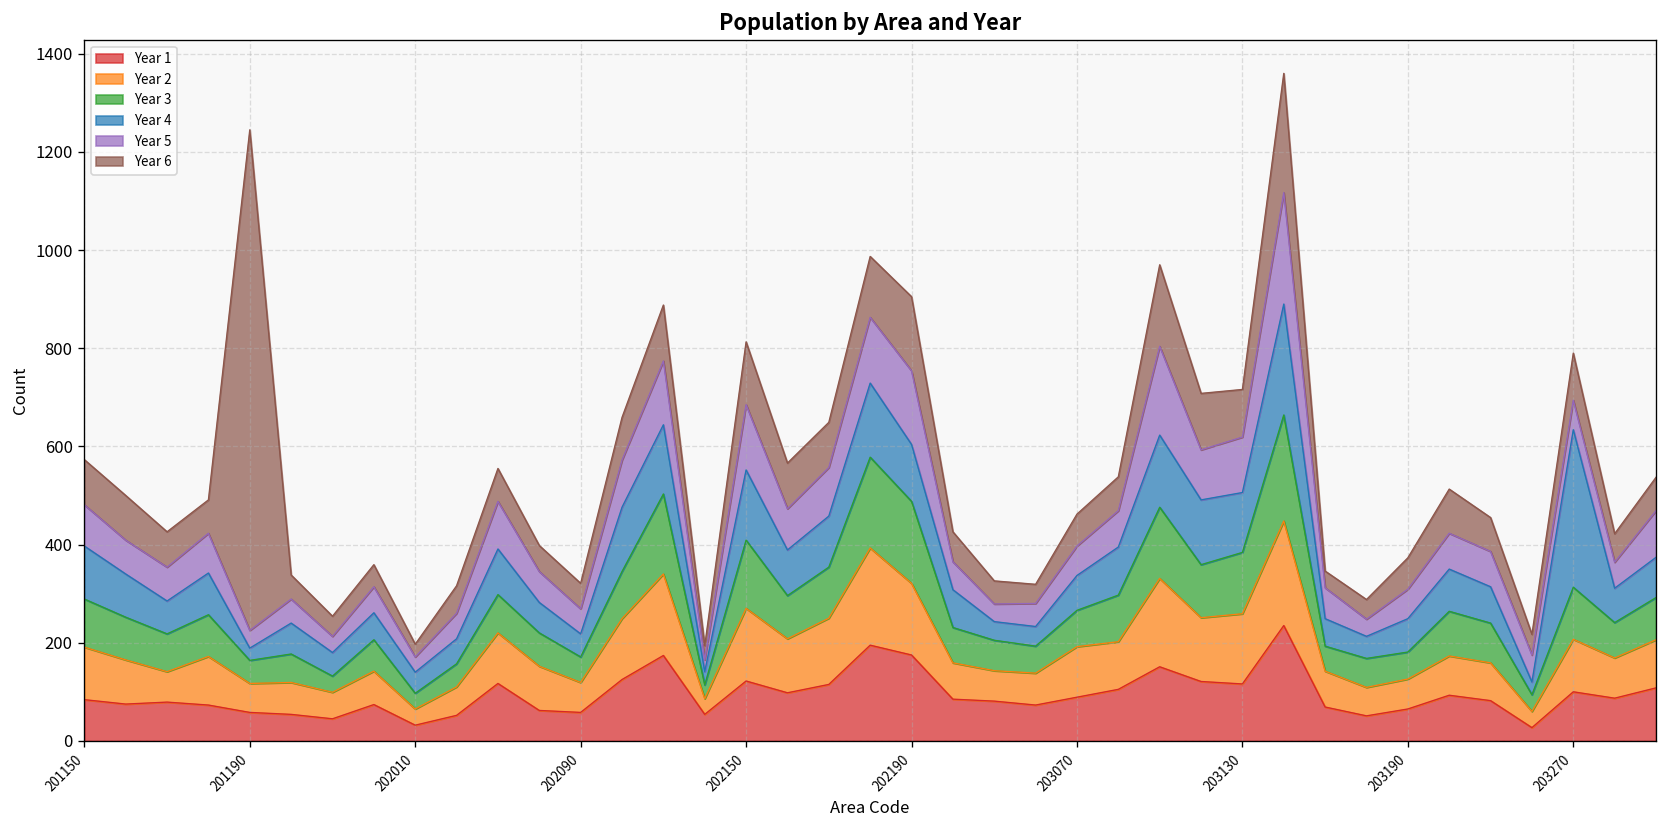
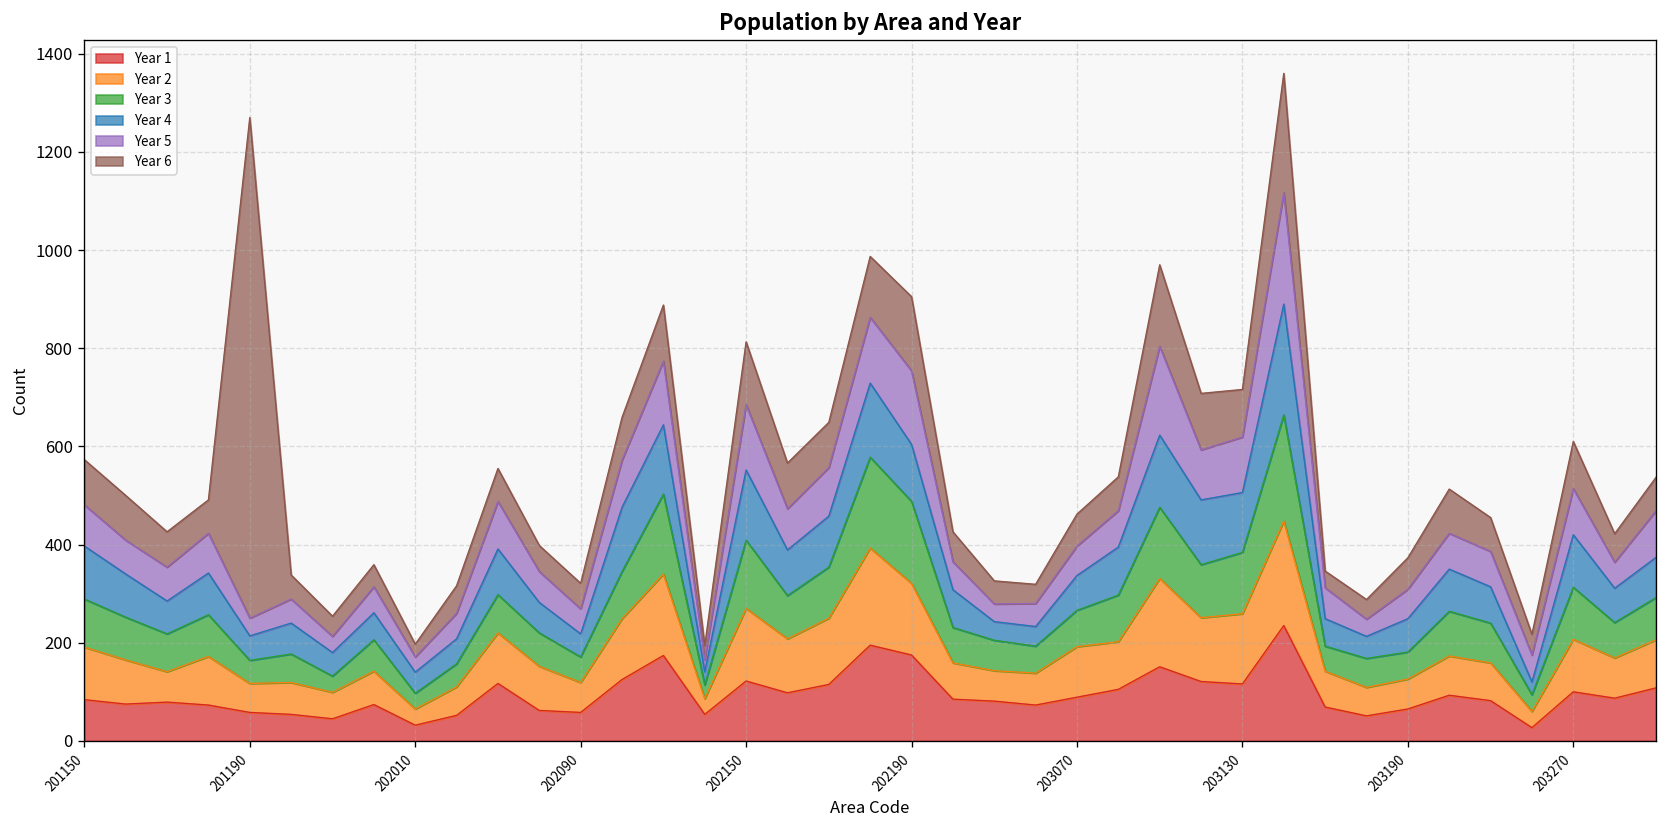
  {
    "Year 1": {
      "201150": 80,
      "201190": 60,
      "202010": 30,
      "202090": 60,
      "202150": 120,
      "202190": 180,
      "203070": 90,
      "203130": 120,
      "203190": 70,
      "203270": 100
    },
    "Year 2": {
      "201150": 110,
      "201190": 60,
      "202010": 30,
      "202090": 60,
      "202150": 150,
      "202190": 150,
      "203070": 100,
      "203130": 140,
      "203190": 60,
      "203270": 110
    },
    "Year 3": {
      "201150": 100,
      "201190": 50,
      "202010": 30,
      "202090": 50,
      "202150": 140,
      "202190": 170,
      "203070": 70,
      "203130": 130,
      "203190": 60,
      "203270": 110
    },
    "Year 4": {
      "201150": 110,
-     "201190": 30,
+     "201190": 50,
      "202010": 40,
      "202090": 50,
      "202150": 140,
      "202190": 120,
      "203070": 70,
      "203130": 120,
      "203190": 70,
-     "203270": 320
+     "203270": 110
    },
    "Year 5": {
      "201150": 80,
      "201190": 40,
      "202010": 30,
      "202090": 50,
      "202150": 130,
      "202190": 150,
      "203070": 60,
      "203130": 110,
      "203190": 60,
-     "203270": 60
+     "203270": 90
    },
    "Year 6": {
      "201150": 90,
      "201190": 1020,
      "202010": 30,
      "202090": 50,
      "202150": 130,
      "202190": 150,
      "203070": 70,
      "203130": 100,
      "203190": 60,
      "203270": 100
    }
  }
